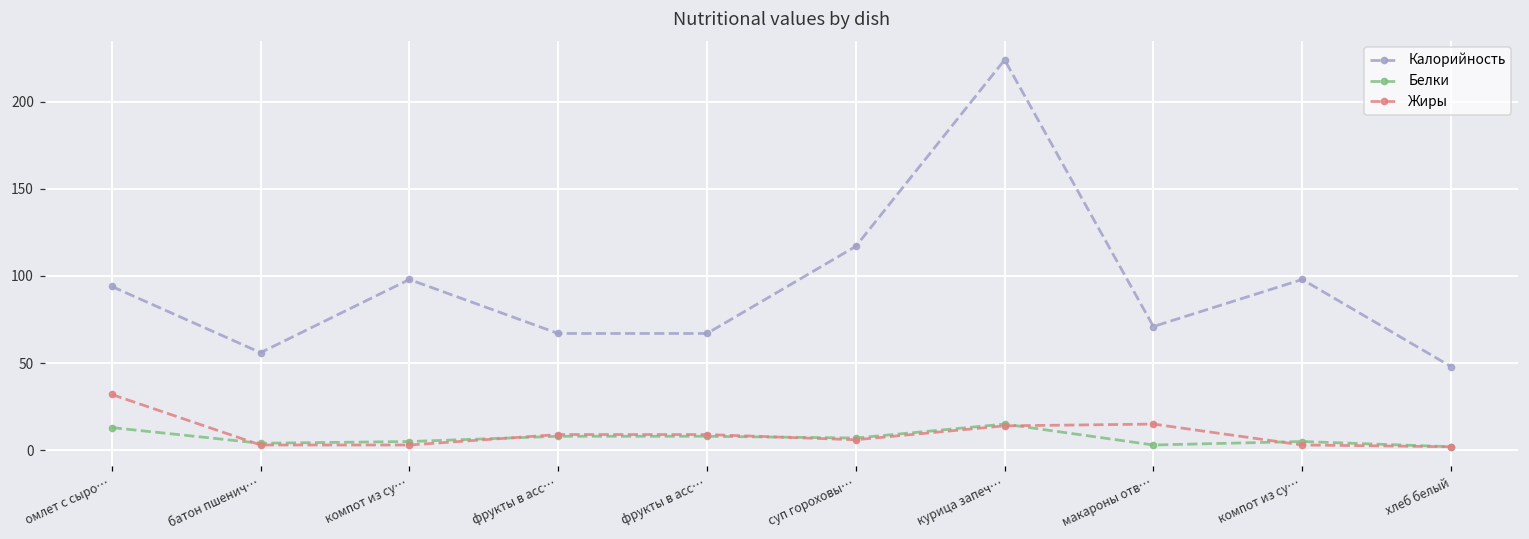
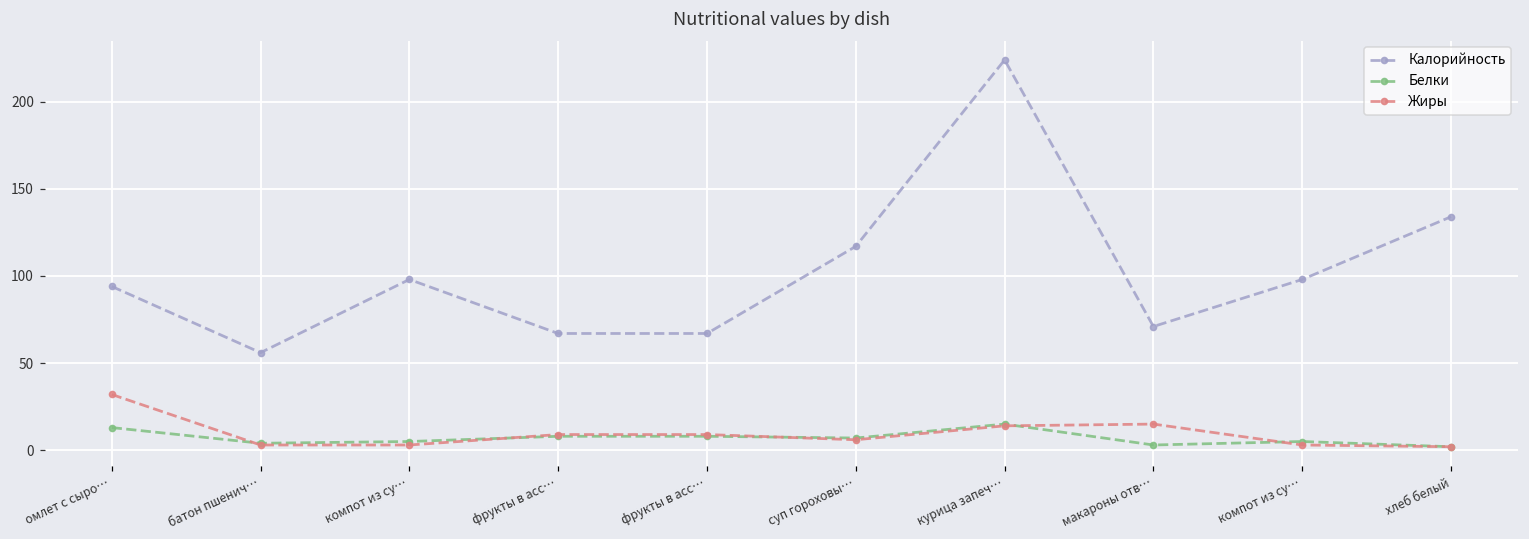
  {
    "Калорийность": {
      "омлет с сыро…": 94,
      "батон пшенич…": 56,
      "суп гороховы…": 117,
      "курица запеч…": 224,
      "макароны отв…": 71,
-     "хлеб белый": 48
+     "хлеб белый": 134
    },
    "Белки": {
      "омлет с сыро…": 13,
      "макароны отв…": 3
    },
    "Жиры": {
      "омлет с сыро…": 32,
      "макароны отв…": 15
    }
  }
